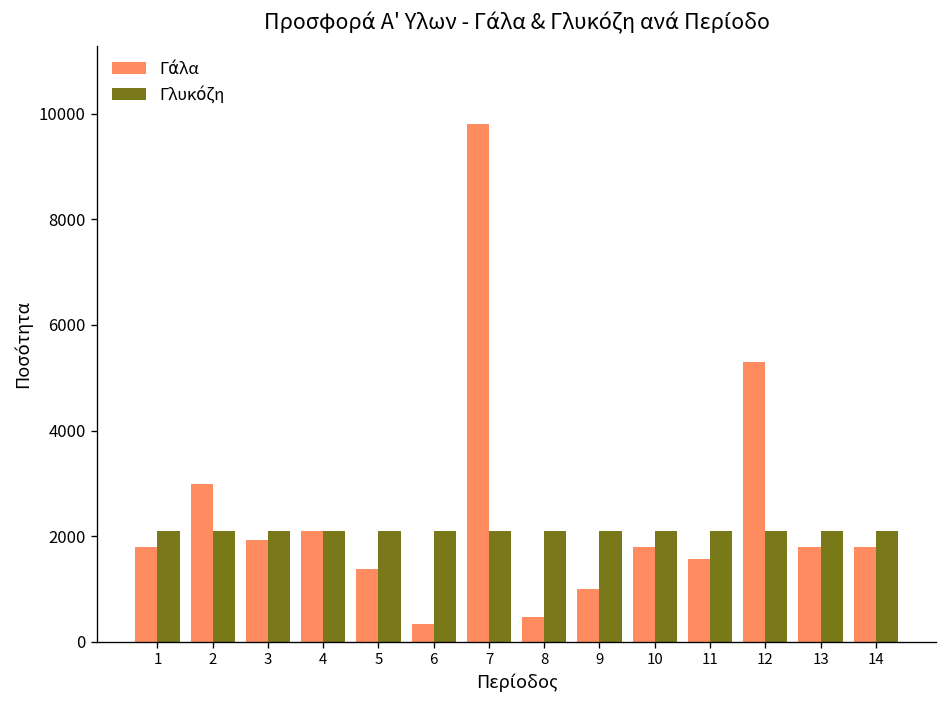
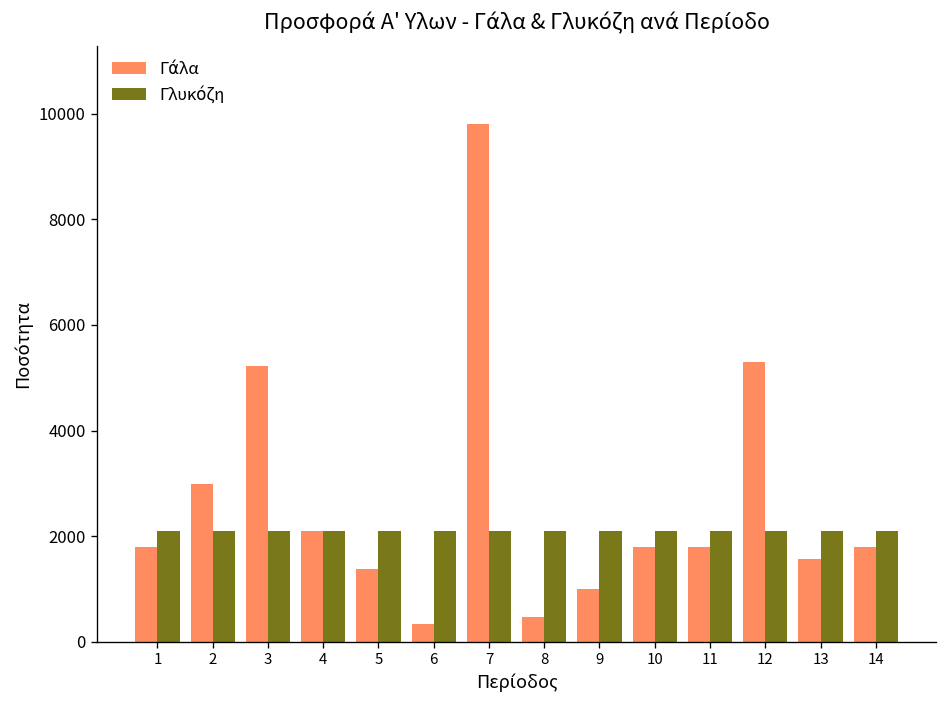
  {
    "Γάλα": {
      "1": 1800,
      "2": 3000,
-     "3": 1900,
+     "3": 5200,
      "4": 2100,
      "5": 1400,
      "6": 300,
      "7": 9800,
      "8": 500,
      "9": 1000,
      "10": 1800,
-     "11": 1600,
+     "11": 1800,
      "12": 5300,
-     "13": 1800,
+     "13": 1600,
      "14": 1800
    },
    "Γλυκόζη": {
      "1": 2100,
      "2": 2100,
      "3": 2100,
      "4": 2100,
      "5": 2100,
      "6": 2100,
      "7": 2100,
      "8": 2100,
      "9": 2100,
      "10": 2100,
      "11": 2100,
      "12": 2100,
      "13": 2100,
      "14": 2100
    }
  }
